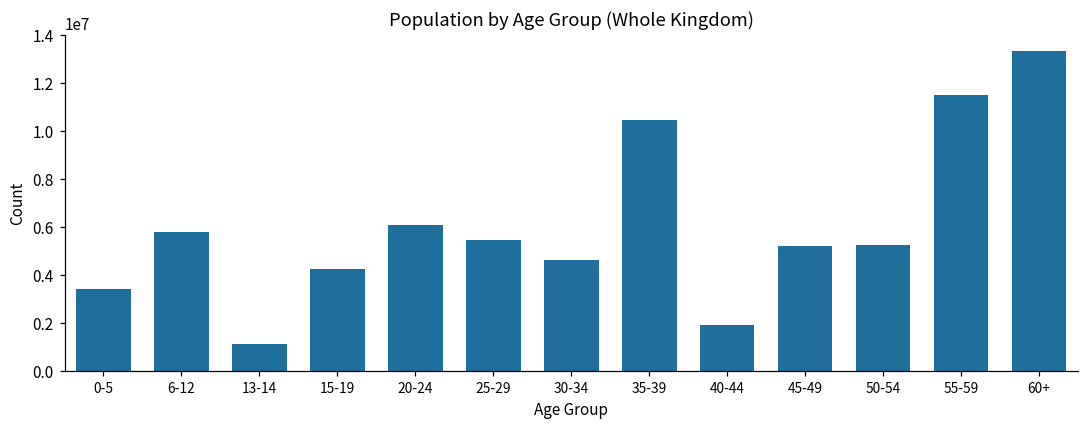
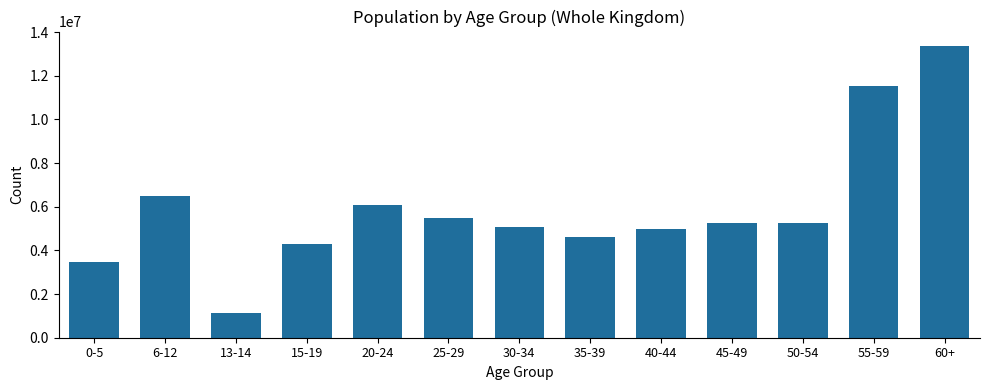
  {
    "0-5": 3500000,
-   "6-12": 5800000,
+   "6-12": 6500000,
    "13-14": 1200000,
    "15-19": 4300000,
    "20-24": 6100000,
    "25-29": 5500000,
-   "30-34": 4600000,
-   "35-39": 10500000,
-   "40-44": 1900000,
+   "30-34": 5100000,
+   "35-39": 4600000,
+   "40-44": 5000000,
    "45-49": 5200000,
    "50-54": 5300000,
    "55-59": 11500000,
    "60+": 13400000
  }
